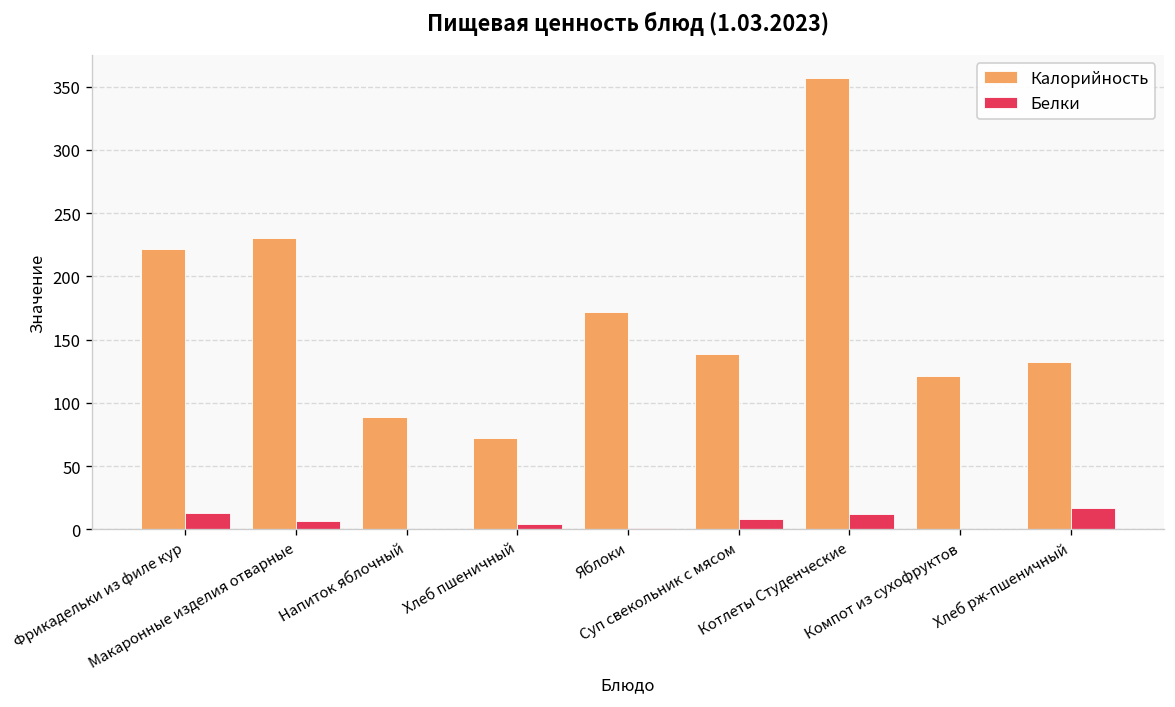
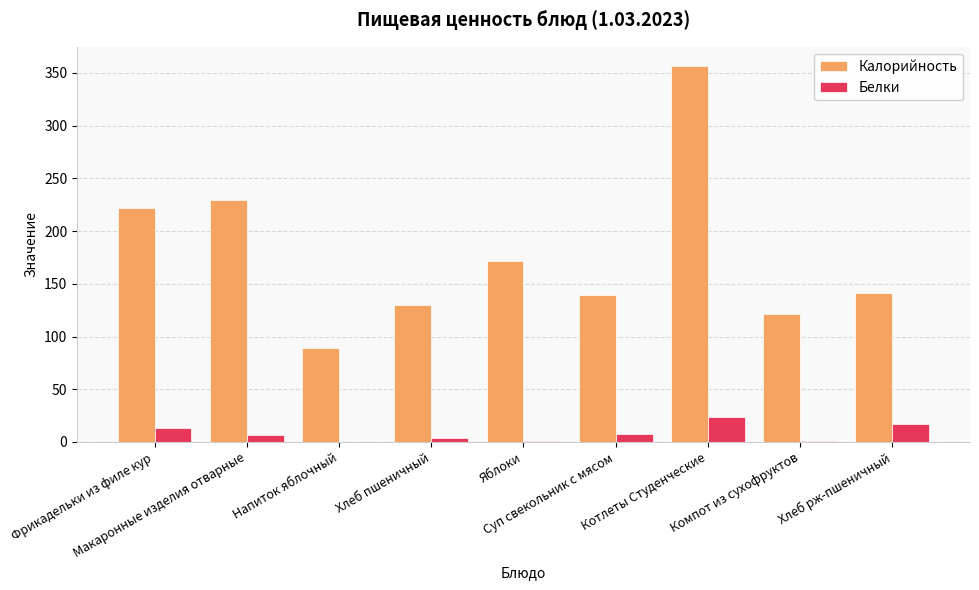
  {
    "Калорийность": {
      "Фрикадельки из филе кур": 222,
      "Макаронные изделия отварные": 230,
      "Напиток яблочный": 89,
-     "Хлеб пшеничный": 72,
+     "Хлеб пшеничный": 130,
      "Яблоки": 172,
      "Суп свекольник с мясом": 139,
      "Котлеты Студенческие": 357,
      "Компот из сухофруктов": 121,
-     "Хлеб рж-пшеничный": 132
+     "Хлеб рж-пшеничный": 141
    },
    "Белки": {
      "Фрикадельки из филе кур": 13,
      "Макаронные изделия отварные": 7,
      "Напиток яблочный": 0,
      "Хлеб пшеничный": 4,
      "Суп свекольник с мясом": 8,
-     "Котлеты Студенческие": 12,
+     "Котлеты Студенческие": 24,
      "Хлеб рж-пшеничный": 17
    }
  }
